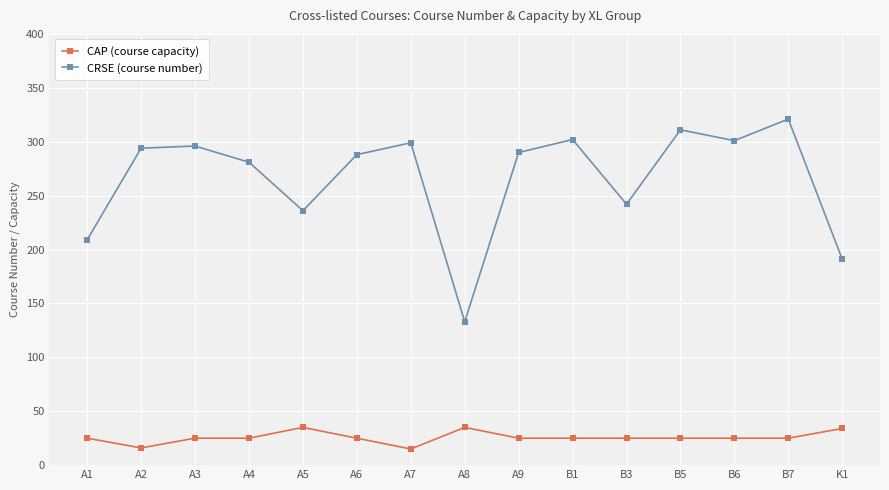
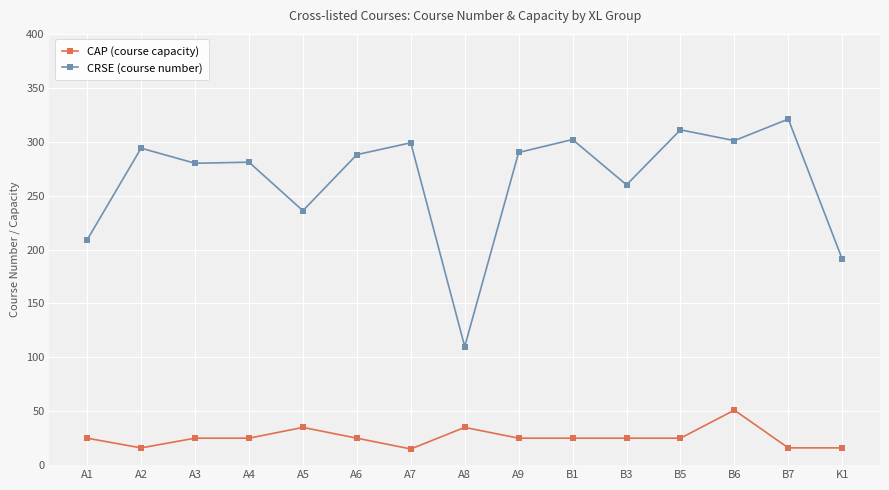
  {
    "CAP (course capacity)": {
      "A1": 25,
      "A2": 16,
      "A3": 25,
      "A4": 25,
      "A5": 35,
      "A6": 25,
      "A7": 15,
      "A8": 35,
      "A9": 25,
      "B1": 25,
      "B3": 25,
      "B5": 25,
-     "B6": 25,
-     "B7": 25,
-     "K1": 34
+     "B6": 51,
+     "B7": 16,
+     "K1": 16
    },
    "CRSE (course number)": {
      "A1": 209,
      "A2": 294,
-     "A3": 296,
+     "A3": 280,
      "A4": 281,
      "A5": 236,
      "A6": 288,
      "A7": 299,
-     "A8": 133,
+     "A8": 110,
      "A9": 290,
      "B1": 302,
-     "B3": 242,
+     "B3": 260,
      "B5": 311,
      "B6": 301,
      "B7": 321,
      "K1": 191
    }
  }
